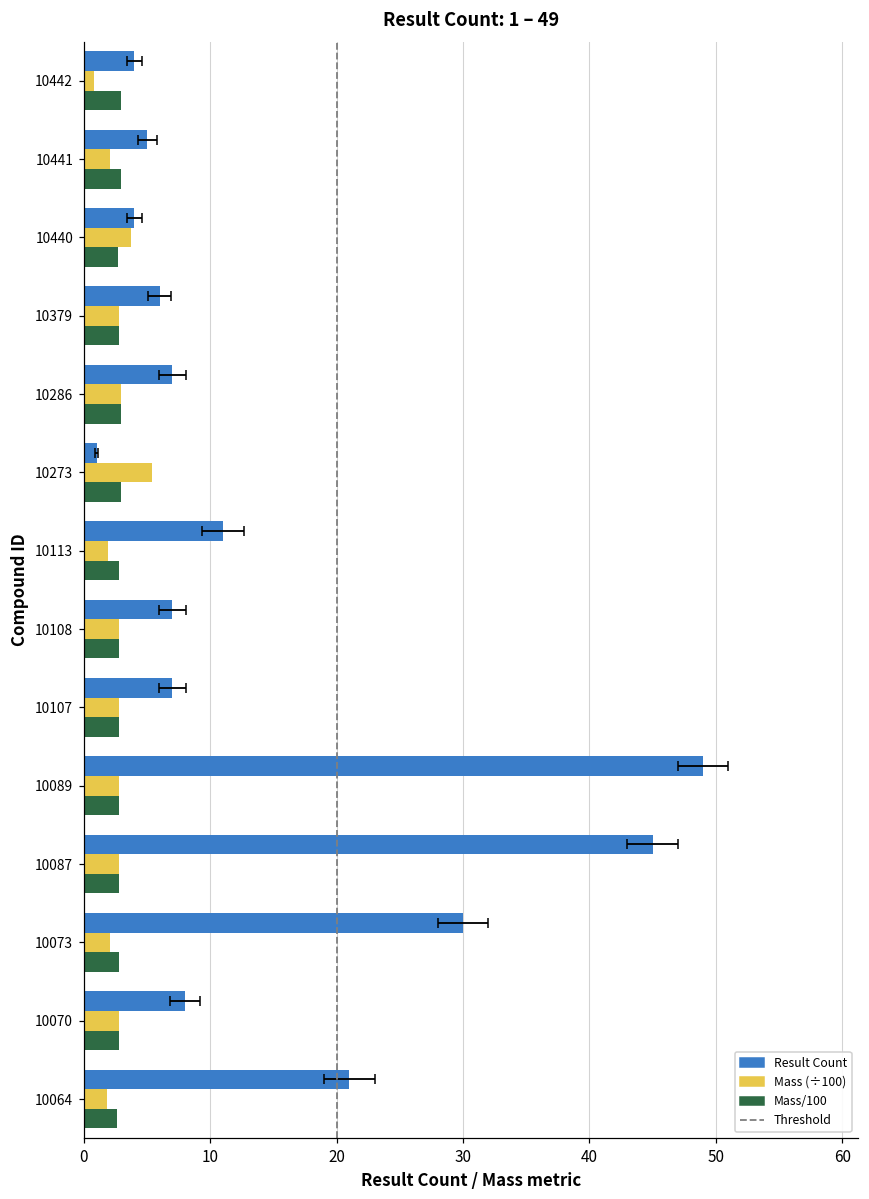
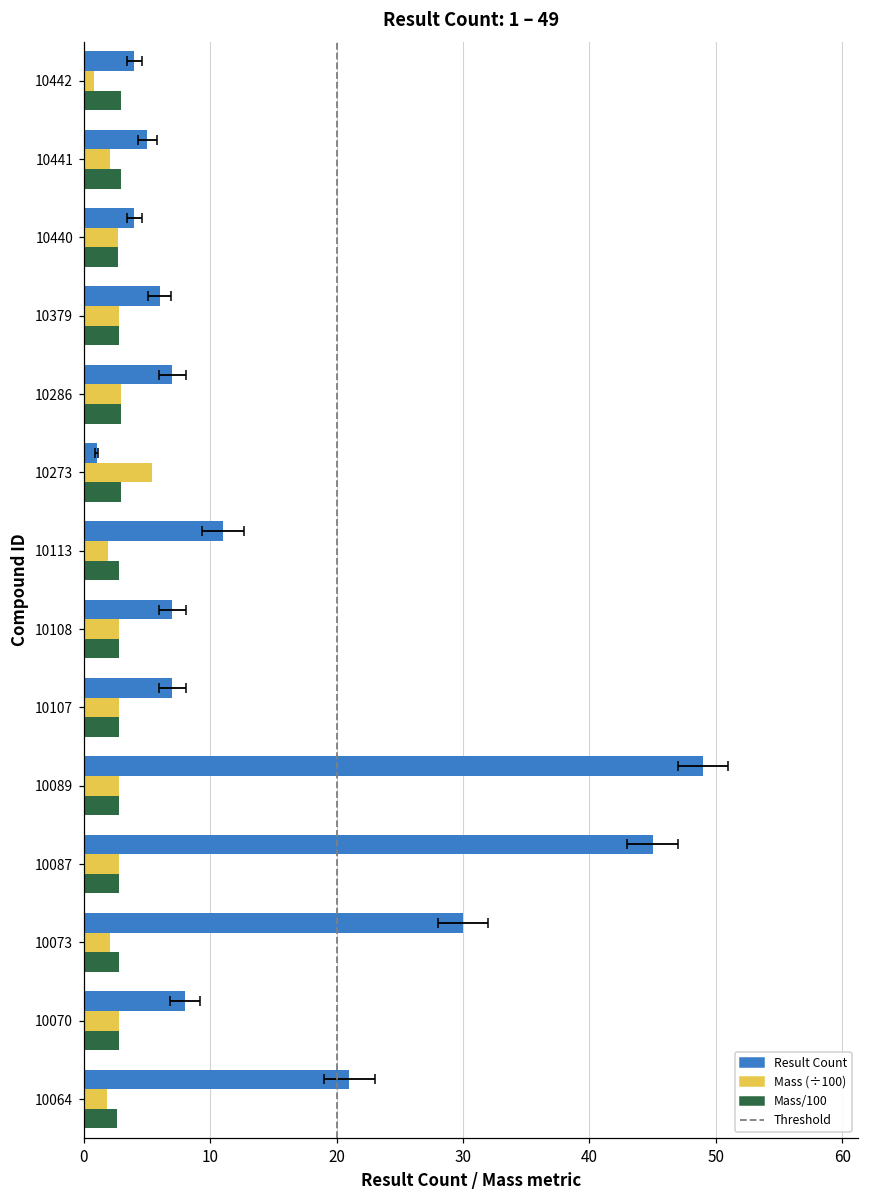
  {
    "Mass (÷100)": {
      "10442": 0.8,
      "10441": 2.1,
-     "10440": 3.7,
+     "10440": 2.7,
      "10379": 2.8,
      "10286": 2.9,
      "10273": 5.4,
      "10113": 1.9,
      "10108": 2.7,
      "10107": 2.7,
      "10089": 2.8,
      "10087": 2.8,
      "10073": 2.1,
      "10070": 2.8,
      "10064": 1.8
    },
    "Mass/100": {
      "10442": 2.9,
      "10441": 2.9,
      "10440": 2.7,
      "10379": 2.8,
      "10286": 2.9,
      "10273": 3.0,
      "10113": 2.8,
      "10108": 2.7,
      "10107": 2.7,
      "10089": 2.8,
      "10087": 2.8,
      "10073": 2.8,
      "10070": 2.8,
      "10064": 2.6
    }
  }
